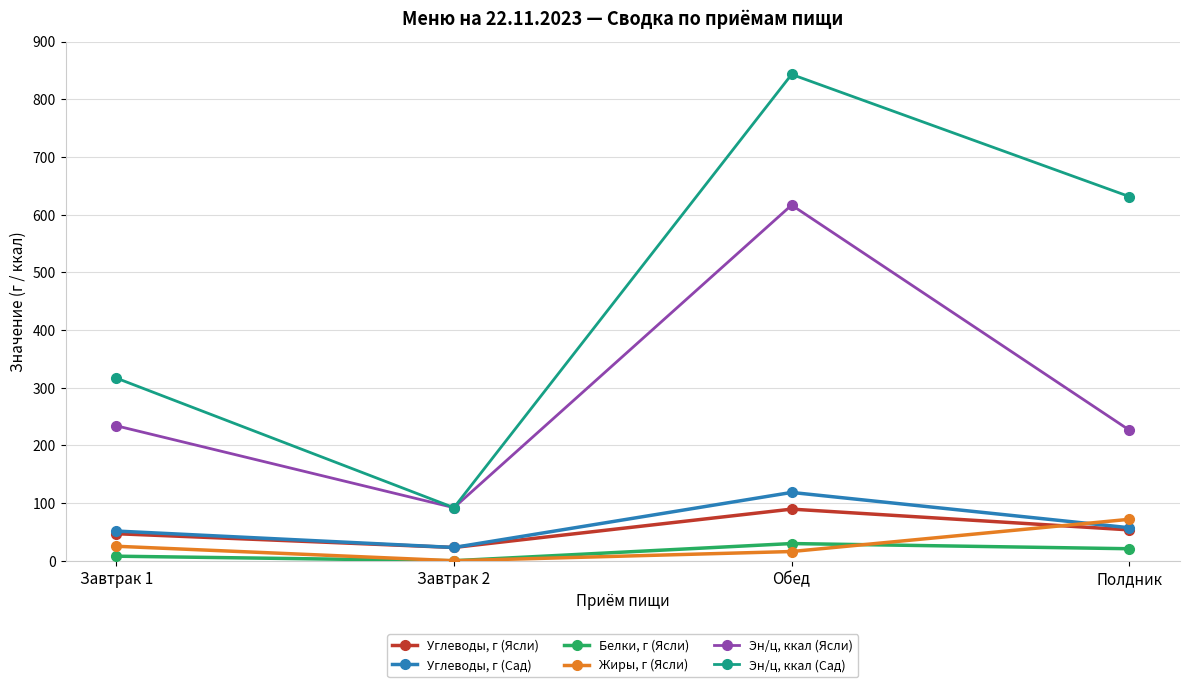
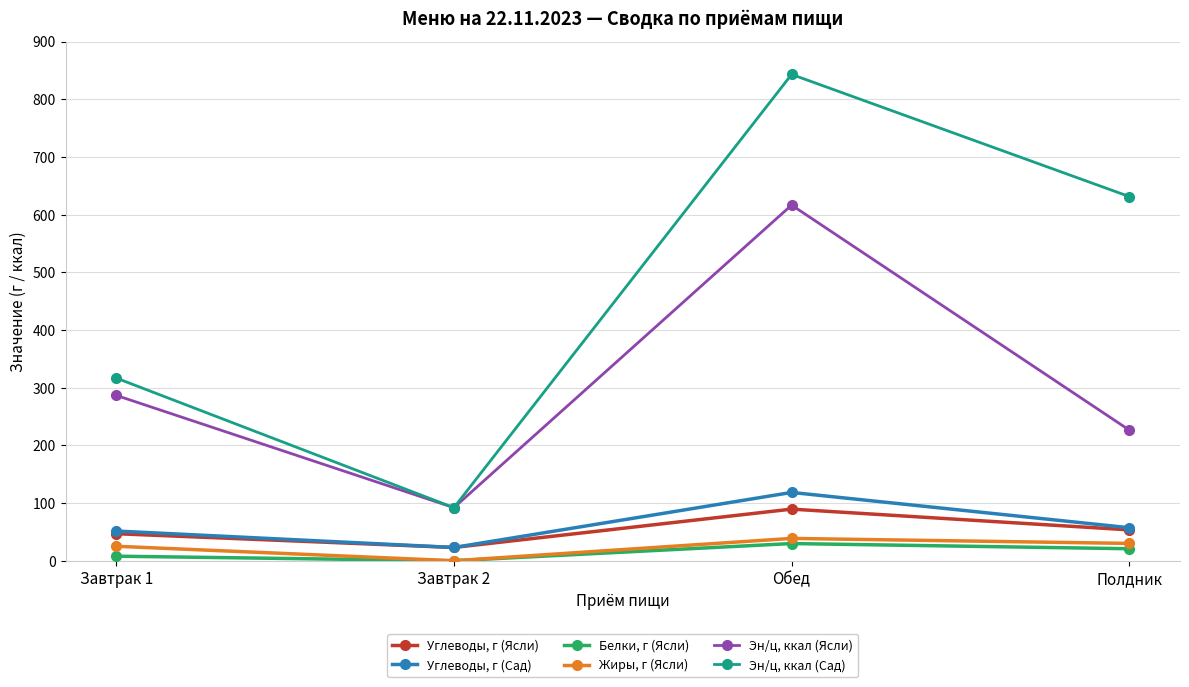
  {
    "Углеводы, г (Ясли)": {
      "Завтрак 1": 50,
      "Обед": 90
    },
    "Углеводы, г (Сад)": {
      "Завтрак 1": 50,
      "Обед": 120
    },
    "Жиры, г (Ясли)": {
      "Завтрак 1": 30,
-     "Обед": 20,
-     "Полдник": 70
+     "Обед": 40,
+     "Полдник": 30
    },
    "Эн/ц, ккал (Ясли)": {
-     "Завтрак 1": 230,
+     "Завтрак 1": 290,
      "Обед": 620,
      "Полдник": 230
    }
  }
